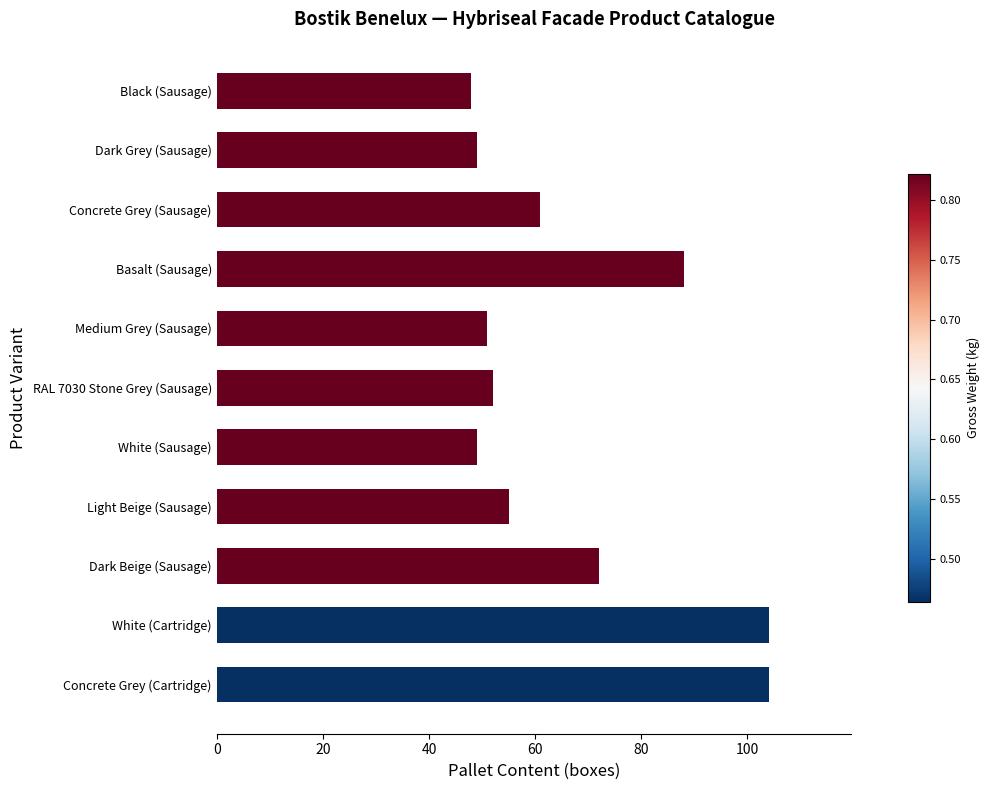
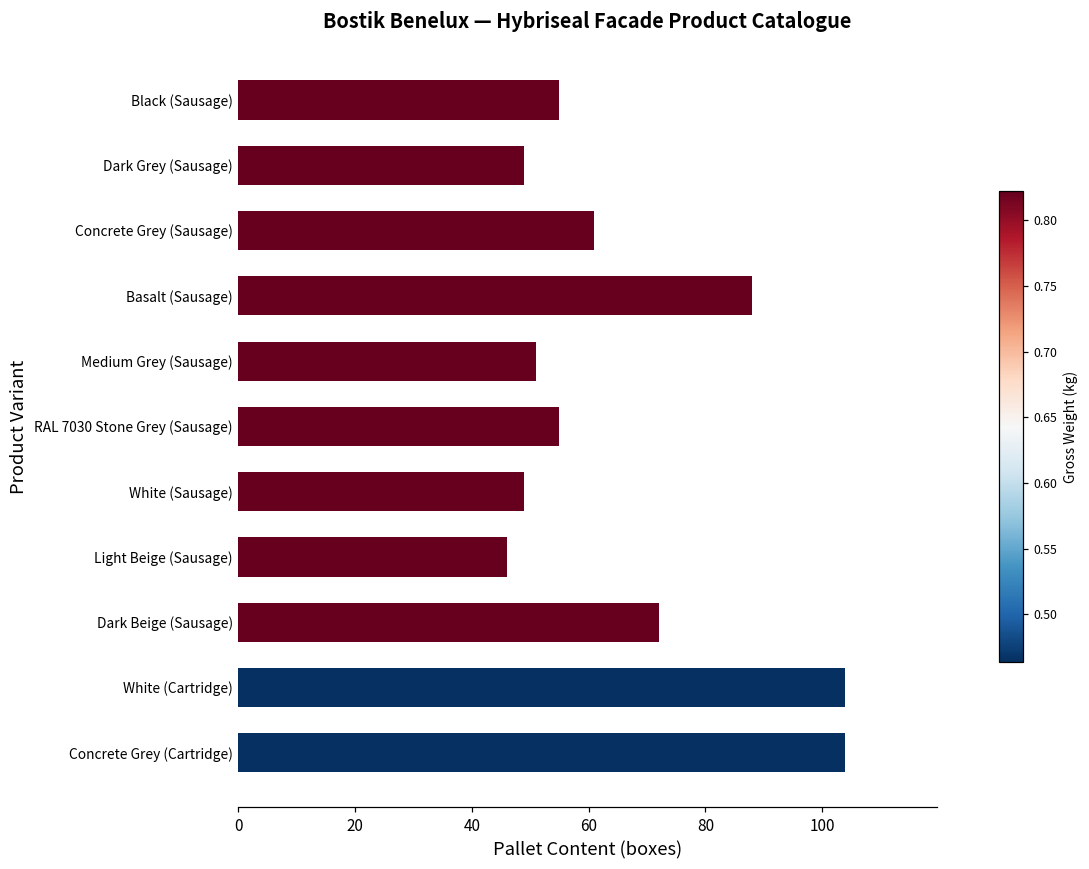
  {
-   "Black (Sausage)": 48,
+   "Black (Sausage)": 55,
    "Dark Grey (Sausage)": 49,
    "Concrete Grey (Sausage)": 61,
    "Basalt (Sausage)": 88,
    "Medium Grey (Sausage)": 51,
-   "RAL 7030 Stone Grey (Sausage)": 52,
+   "RAL 7030 Stone Grey (Sausage)": 55,
    "White (Sausage)": 49,
-   "Light Beige (Sausage)": 55,
+   "Light Beige (Sausage)": 46,
    "Dark Beige (Sausage)": 72,
    "White (Cartridge)": 104,
    "Concrete Grey (Cartridge)": 104
  }
